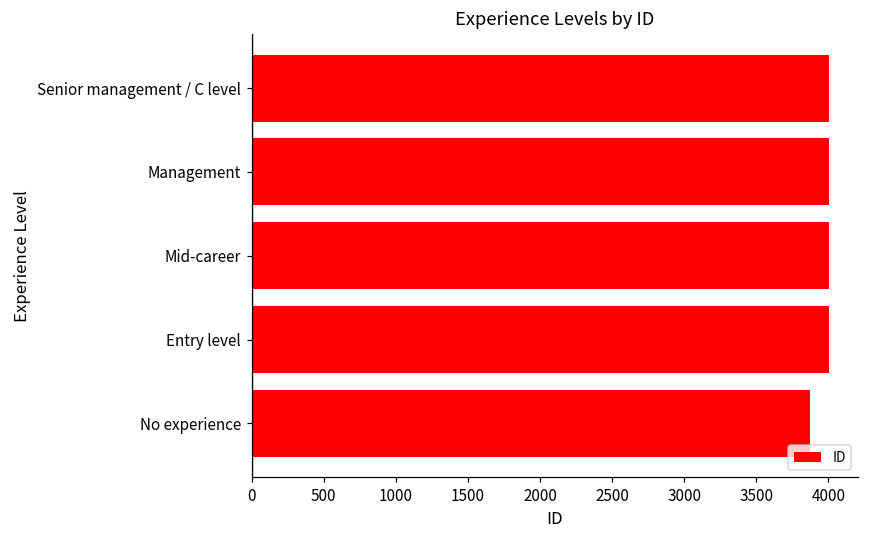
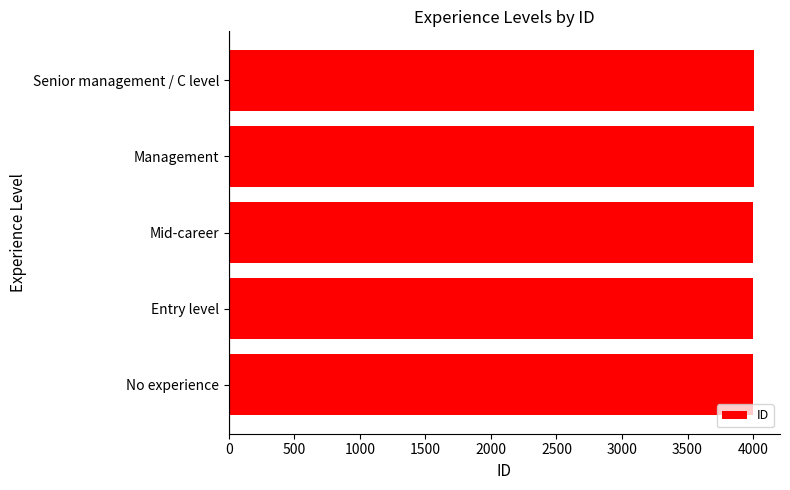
  {
    "Senior management / C level": 4010,
    "Management": 4000,
    "Mid-career": 4000,
    "Entry level": 4000,
-   "No experience": 3870
+   "No experience": 4000
  }
